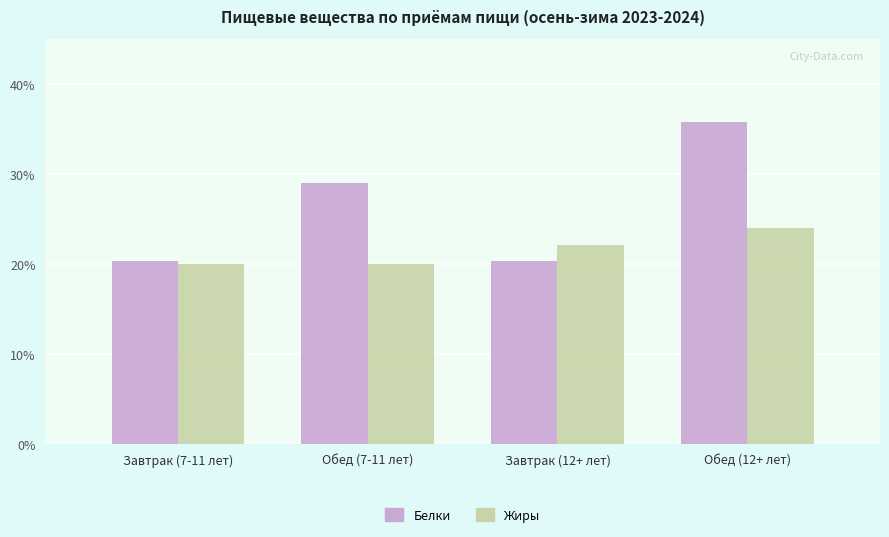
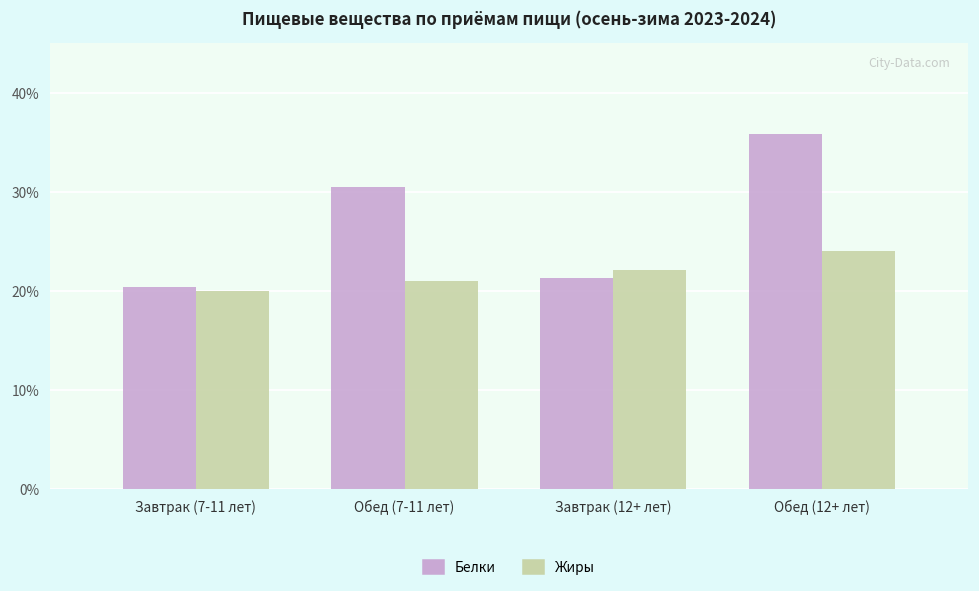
  {
    "Белки": {
      "Завтрак (7-11 лет)": "20%",
-     "Обед (7-11 лет)": "29%",
-     "Завтрак (12+ лет)": "20%",
+     "Обед (7-11 лет)": "31%",
+     "Завтрак (12+ лет)": "21%",
      "Обед (12+ лет)": "36%"
    },
    "Жиры": {
      "Завтрак (7-11 лет)": "20%",
-     "Обед (7-11 лет)": "20%",
+     "Обед (7-11 лет)": "21%",
      "Завтрак (12+ лет)": "22%",
      "Обед (12+ лет)": "24%"
    }
  }
